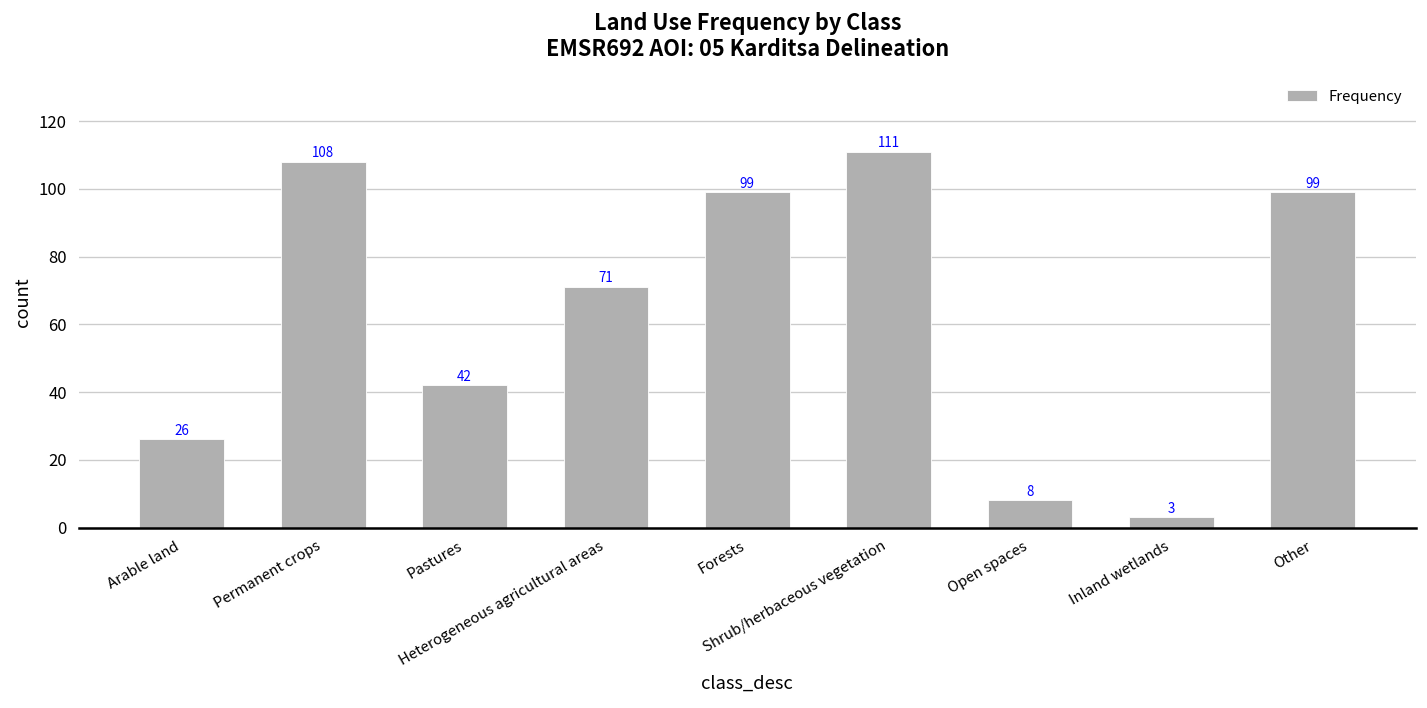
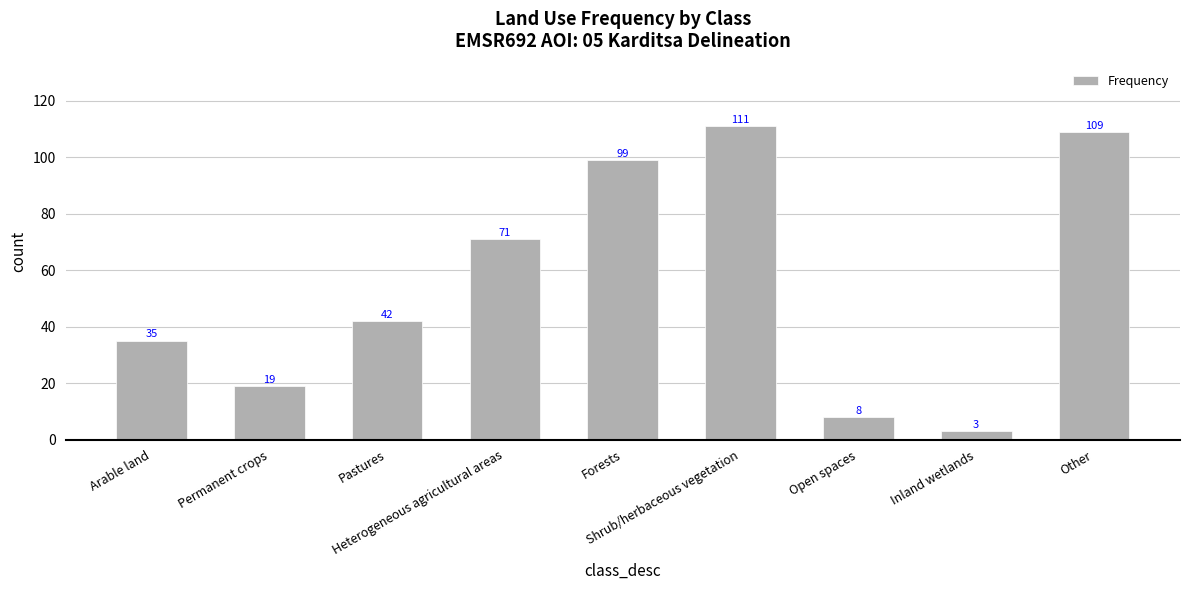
  {
-   "Arable land": 26,
-   "Permanent crops": 108,
+   "Arable land": 35,
+   "Permanent crops": 19,
    "Pastures": 42,
    "Heterogeneous agricultural areas": 71,
    "Forests": 99,
    "Shrub/herbaceous vegetation": 111,
    "Open spaces": 8,
    "Inland wetlands": 3,
-   "Other": 99
+   "Other": 109
  }
